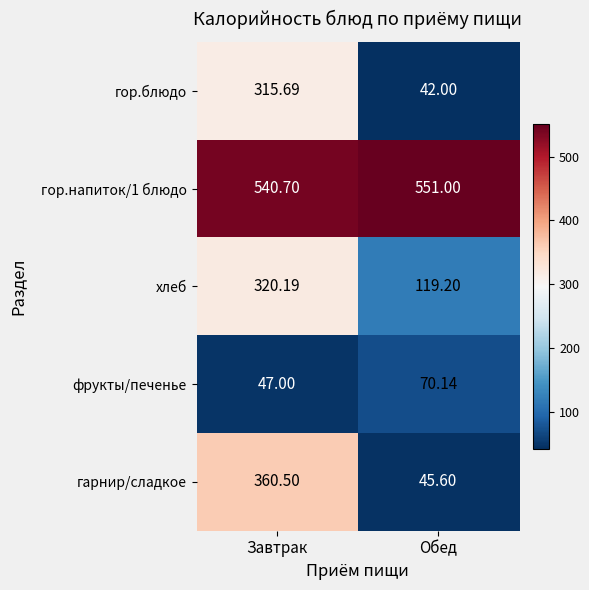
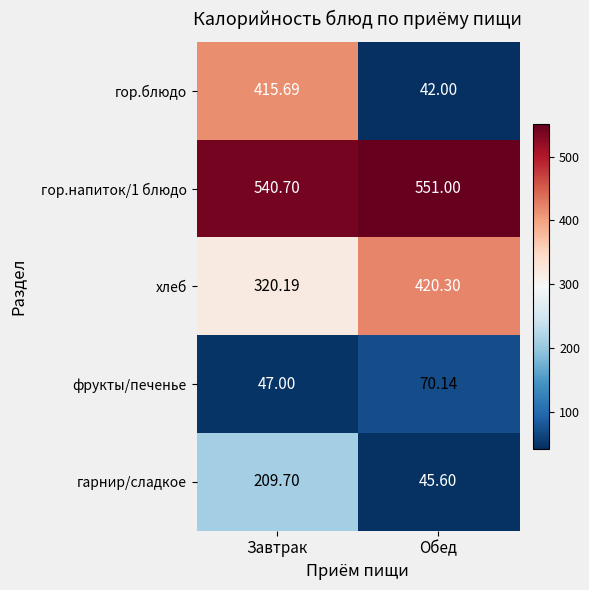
  {
    "гор.блюдо": {
-     "Завтрак": 315.69,
+     "Завтрак": 415.69,
      "Обед": 42.00
    },
    "гор.напиток/1 блюдо": {
      "Завтрак": 540.70,
      "Обед": 551.00
    },
    "хлеб": {
      "Завтрак": 320.19,
-     "Обед": 119.20
+     "Обед": 420.30
    },
    "фрукты/печенье": {
      "Завтрак": 47.00,
      "Обед": 70.14
    },
    "гарнир/сладкое": {
-     "Завтрак": 360.50,
+     "Завтрак": 209.70,
      "Обед": 45.60
    }
  }
